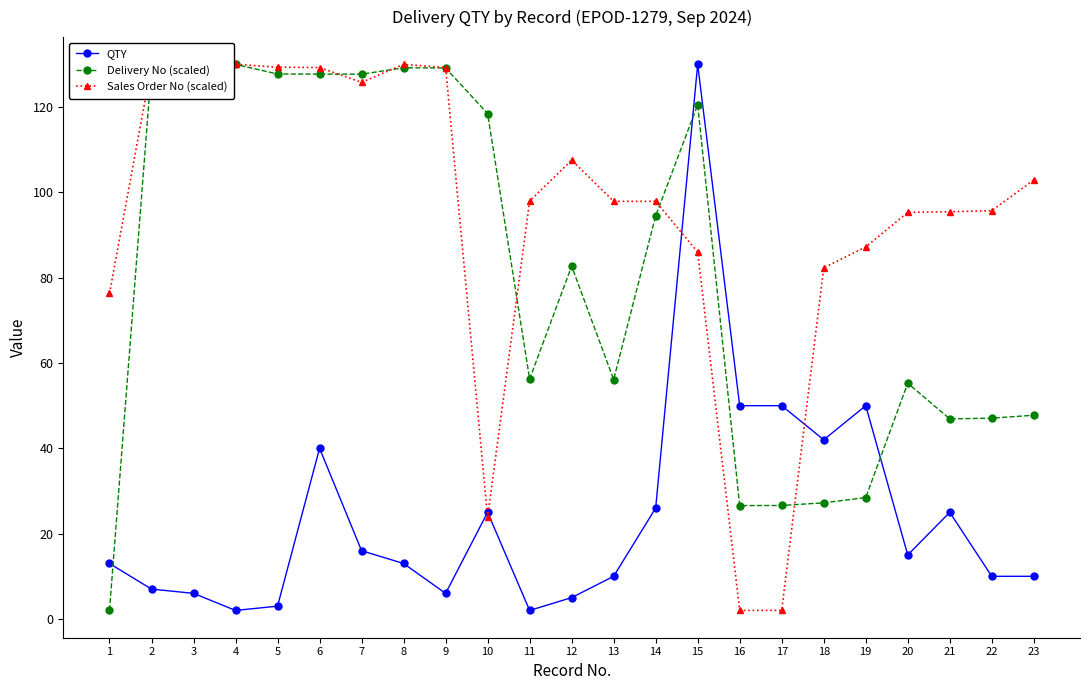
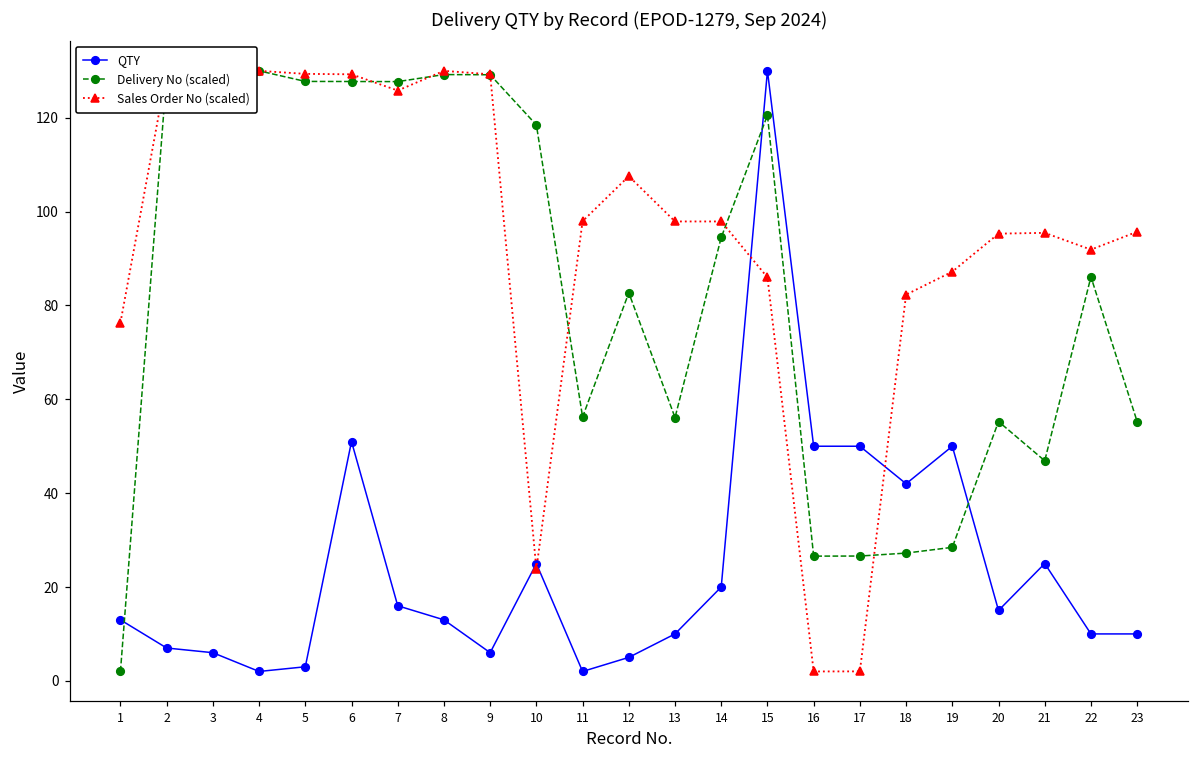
  {
    "QTY": {
      "1": 13,
      "2": 7,
      "3": 6,
      "4": 2,
      "5": 3,
-     "6": 40,
+     "6": 51,
      "7": 16,
      "8": 13,
      "9": 6,
      "10": 25,
      "11": 2,
      "12": 5,
      "13": 10,
-     "14": 26,
+     "14": 20,
      "15": 130,
      "16": 50,
      "17": 50,
      "18": 42,
      "19": 50,
      "20": 15,
      "21": 25,
      "22": 10,
      "23": 10
    },
    "Delivery No (scaled)": {
      "1": 2,
      "5": 128,
      "6": 128,
      "7": 128,
      "8": 129,
      "10": 118,
      "11": 56,
      "12": 83,
      "13": 56,
      "14": 94,
      "15": 121,
      "16": 27,
      "17": 27,
      "18": 27,
      "19": 28,
      "20": 55,
      "21": 47,
-     "22": 47,
-     "23": 48
+     "22": 86,
+     "23": 55
    },
    "Sales Order No (scaled)": {
      "1": 76,
      "5": 129,
      "6": 129,
      "7": 126,
      "8": 130,
      "10": 24,
      "11": 98,
      "12": 108,
      "13": 98,
      "14": 98,
      "15": 86,
      "16": 2,
      "17": 2,
      "18": 82,
      "19": 87,
      "20": 95,
      "21": 95,
-     "22": 96,
-     "23": 103
+     "22": 92,
+     "23": 96
    }
  }
